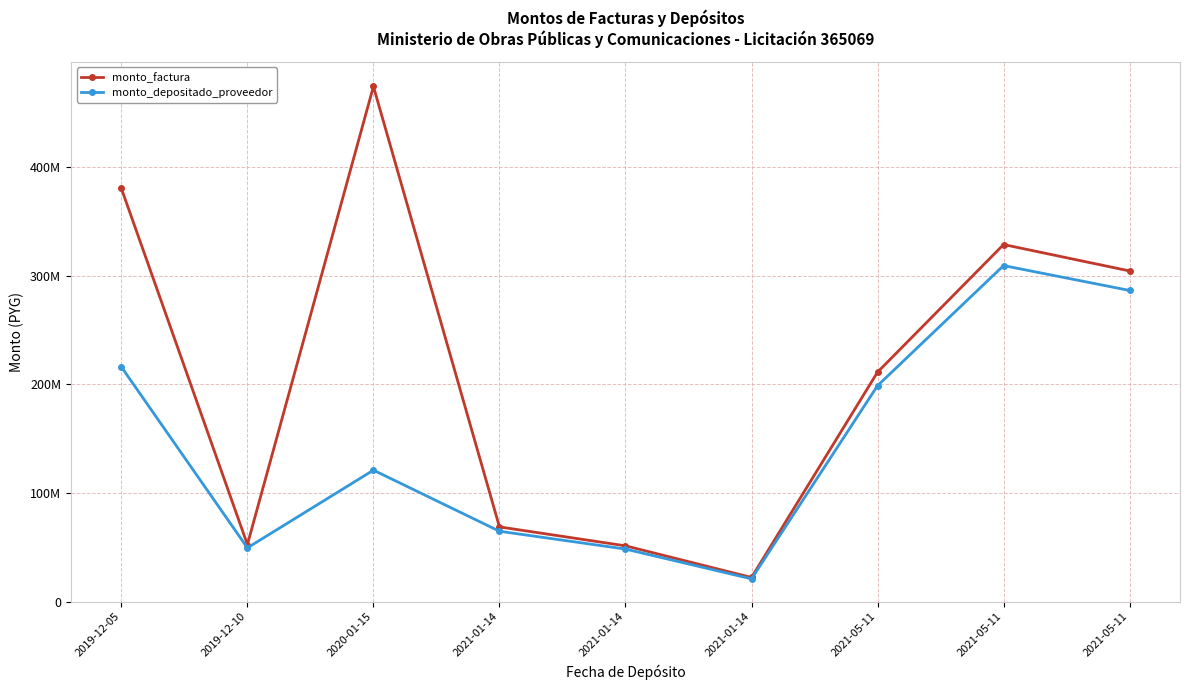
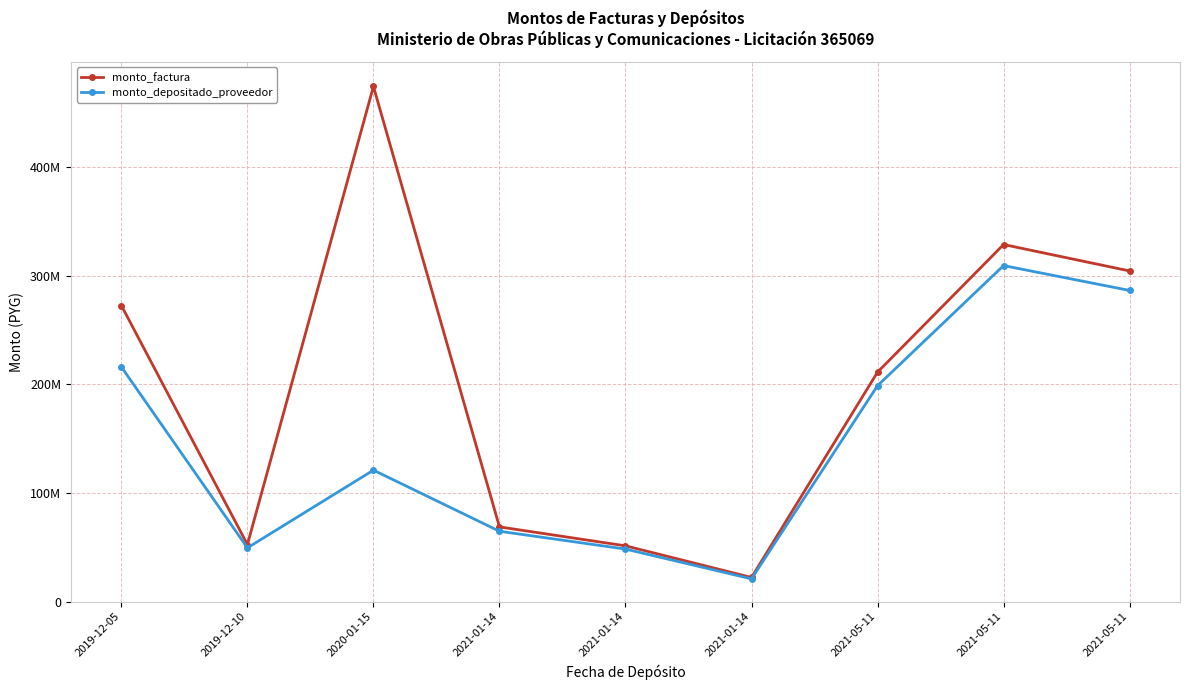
  {
    "monto_factura": {
-     "2019-12-05": 380000000,
+     "2019-12-05": 273000000,
      "2019-12-10": 53000000,
      "2020-01-15": 474000000
    },
    "monto_depositado_proveedor": {
      "2019-12-05": 216000000,
      "2019-12-10": 50000000,
      "2020-01-15": 121000000
    }
  }
